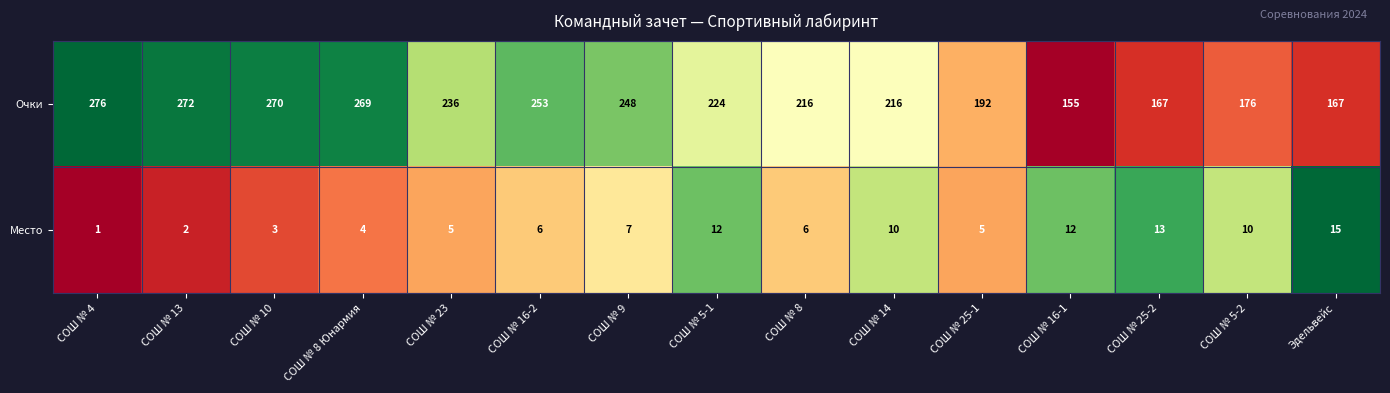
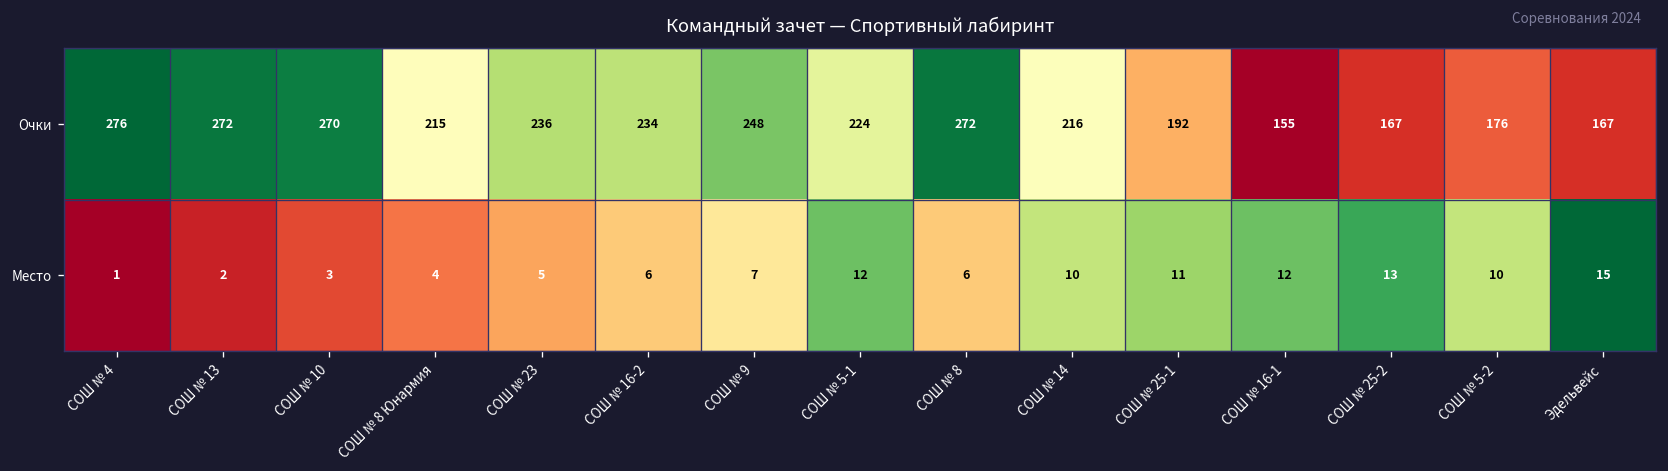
  {
    "Очки": {
      "СОШ № 4": 276,
      "СОШ № 13": 272,
      "СОШ № 10": 270,
-     "СОШ № 8 Юнармия": 269,
+     "СОШ № 8 Юнармия": 215,
      "СОШ № 23": 236,
-     "СОШ № 16-2": 253,
+     "СОШ № 16-2": 234,
      "СОШ № 9": 248,
      "СОШ № 5-1": 224,
-     "СОШ № 8": 216,
+     "СОШ № 8": 272,
      "СОШ № 14": 216,
      "СОШ № 25-1": 192,
      "СОШ № 16-1": 155,
      "СОШ № 25-2": 167,
      "СОШ № 5-2": 176,
      "Эдельвейс": 167
    },
    "Место": {
      "СОШ № 4": 1,
      "СОШ № 13": 2,
      "СОШ № 10": 3,
      "СОШ № 8 Юнармия": 4,
      "СОШ № 23": 5,
      "СОШ № 16-2": 6,
      "СОШ № 9": 7,
      "СОШ № 5-1": 12,
      "СОШ № 8": 6,
      "СОШ № 14": 10,
-     "СОШ № 25-1": 5,
+     "СОШ № 25-1": 11,
      "СОШ № 16-1": 12,
      "СОШ № 25-2": 13,
      "СОШ № 5-2": 10,
      "Эдельвейс": 15
    }
  }
